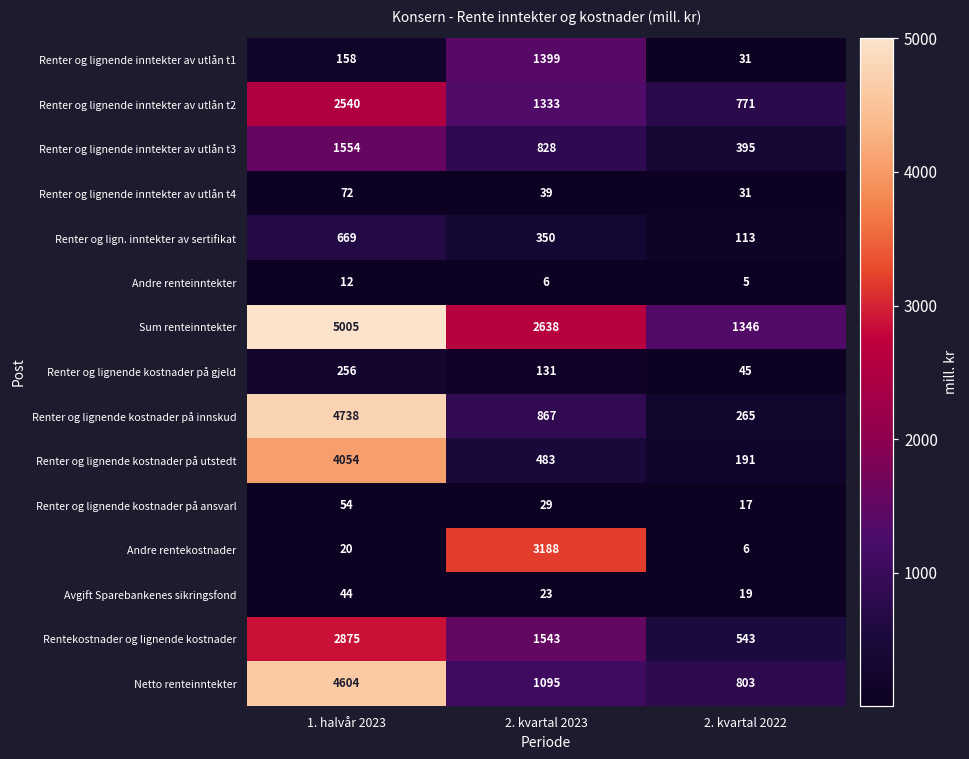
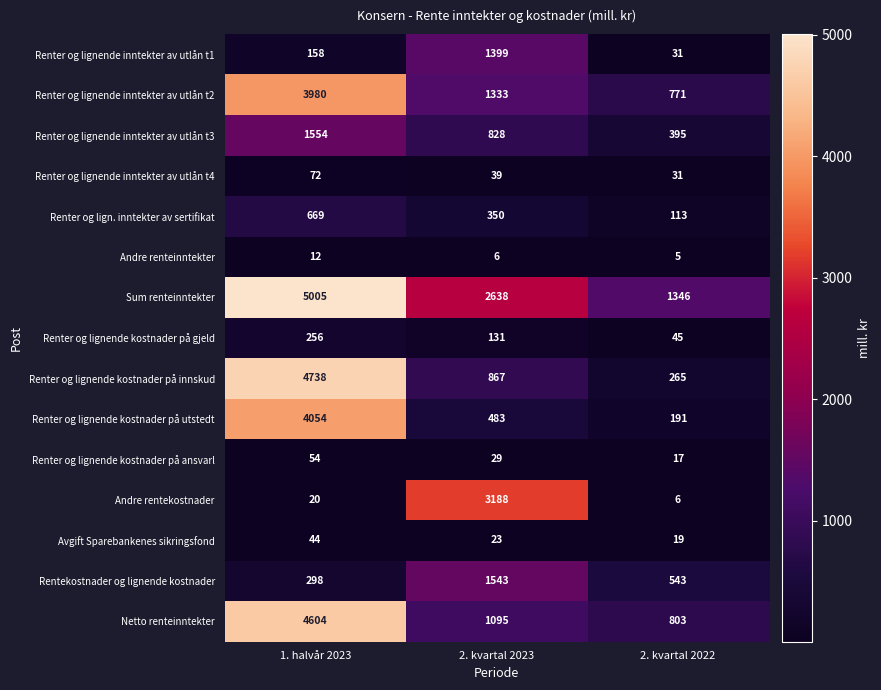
  {
    "Renter og lignende inntekter av utlån t1": {
      "1. halvår 2023": 158,
      "2. kvartal 2023": 1399,
      "2. kvartal 2022": 31
    },
    "Renter og lignende inntekter av utlån t2": {
-     "1. halvår 2023": 2540,
+     "1. halvår 2023": 3980,
      "2. kvartal 2023": 1333,
      "2. kvartal 2022": 771
    },
    "Renter og lignende inntekter av utlån t3": {
      "1. halvår 2023": 1554,
      "2. kvartal 2023": 828,
      "2. kvartal 2022": 395
    },
    "Renter og lignende inntekter av utlån t4": {
      "1. halvår 2023": 72,
      "2. kvartal 2023": 39,
      "2. kvartal 2022": 31
    },
    "Renter og lign. inntekter av sertifikat": {
      "1. halvår 2023": 669,
      "2. kvartal 2023": 350,
      "2. kvartal 2022": 113
    },
    "Andre renteinntekter": {
      "1. halvår 2023": 12,
      "2. kvartal 2023": 6,
      "2. kvartal 2022": 5
    },
    "Sum renteinntekter": {
      "1. halvår 2023": 5005,
      "2. kvartal 2023": 2638,
      "2. kvartal 2022": 1346
    },
    "Renter og lignende kostnader på gjeld": {
      "1. halvår 2023": 256,
      "2. kvartal 2023": 131,
      "2. kvartal 2022": 45
    },
    "Renter og lignende kostnader på innskud": {
      "1. halvår 2023": 4738,
      "2. kvartal 2023": 867,
      "2. kvartal 2022": 265
    },
    "Renter og lignende kostnader på utstedt": {
      "1. halvår 2023": 4054,
      "2. kvartal 2023": 483,
      "2. kvartal 2022": 191
    },
    "Renter og lignende kostnader på ansvarl": {
      "1. halvår 2023": 54,
      "2. kvartal 2023": 29,
      "2. kvartal 2022": 17
    },
    "Andre rentekostnader": {
      "1. halvår 2023": 20,
      "2. kvartal 2023": 3188,
      "2. kvartal 2022": 6
    },
    "Avgift Sparebankenes sikringsfond": {
      "1. halvår 2023": 44,
      "2. kvartal 2023": 23,
      "2. kvartal 2022": 19
    },
    "Rentekostnader og lignende kostnader": {
-     "1. halvår 2023": 2875,
+     "1. halvår 2023": 298,
      "2. kvartal 2023": 1543,
      "2. kvartal 2022": 543
    },
    "Netto renteinntekter": {
      "1. halvår 2023": 4604,
      "2. kvartal 2023": 1095,
      "2. kvartal 2022": 803
    }
  }
